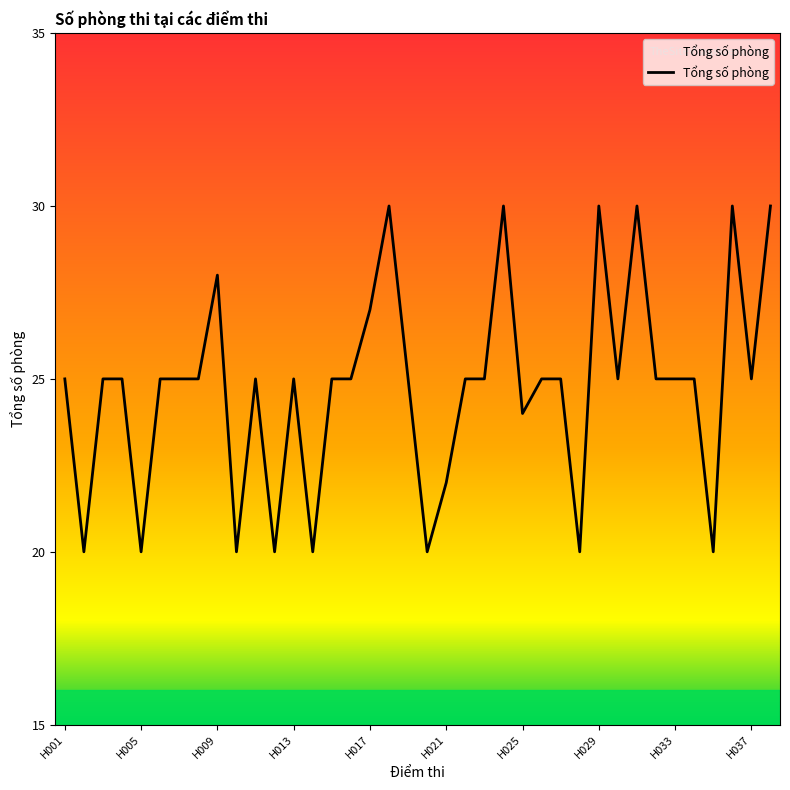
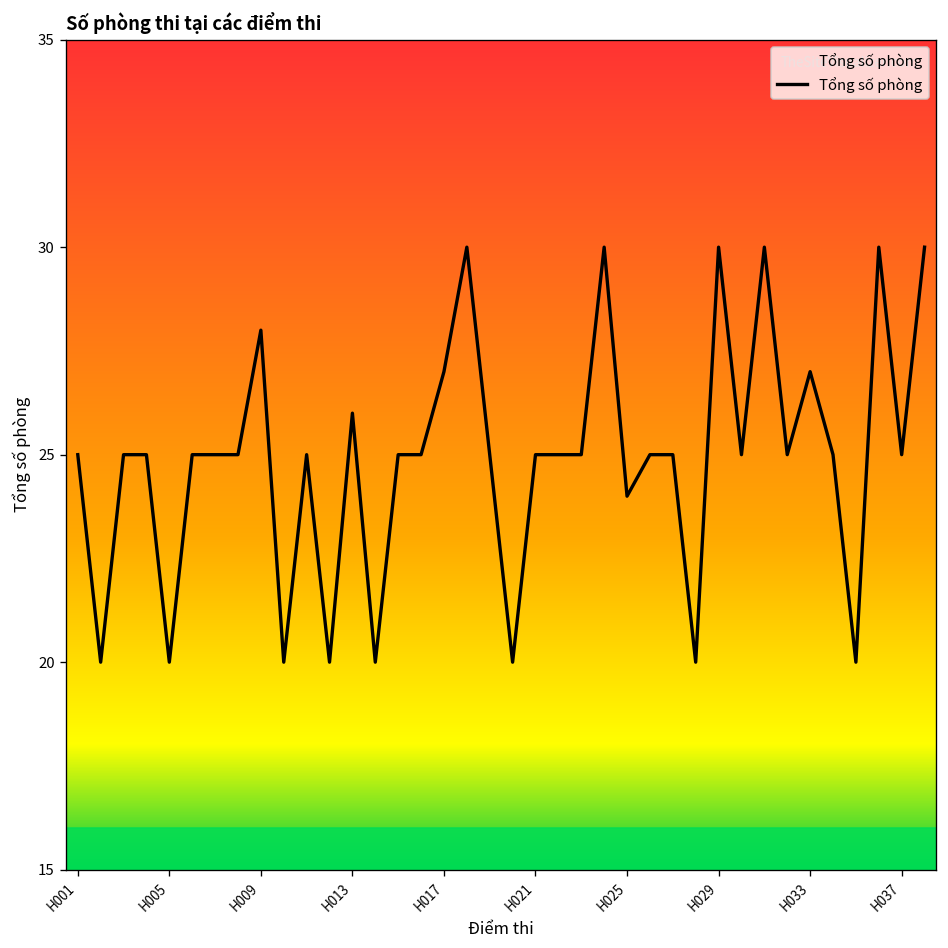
  {
    "H001": 25,
    "H005": 20,
    "H009": 28,
-   "H013": 25,
+   "H013": 26,
    "H017": 27,
-   "H021": 22,
+   "H021": 25,
    "H025": 24,
    "H029": 30,
-   "H033": 25,
+   "H033": 27,
    "H037": 25
  }
